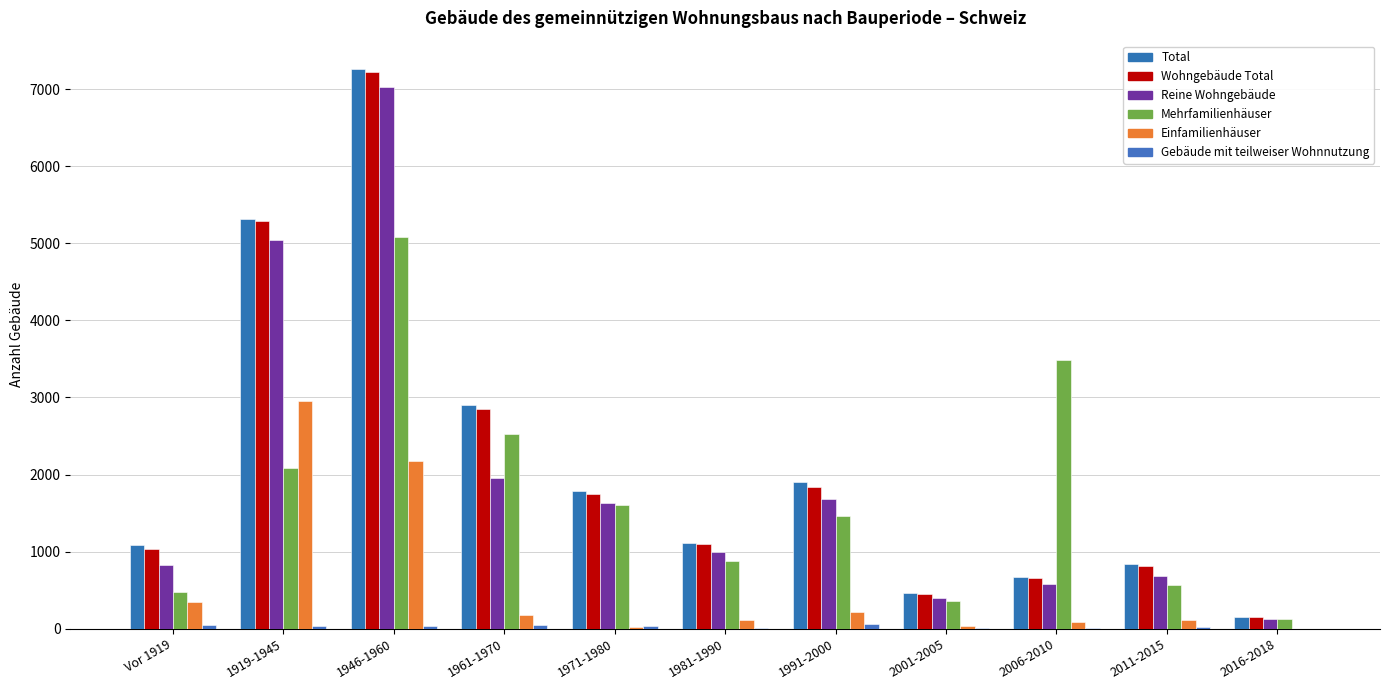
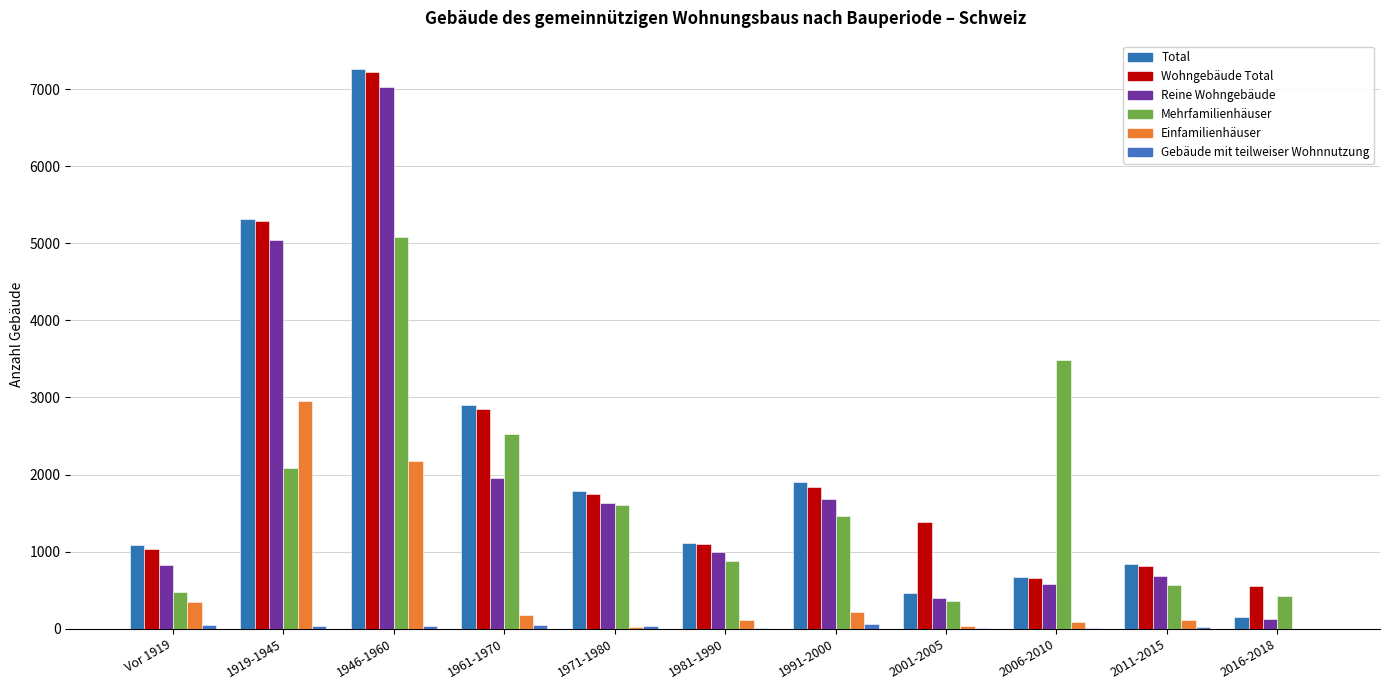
  {
    "Wohngebäude Total": {
      "Vor 1919": 1000,
      "1919-1945": 5300,
      "1946-1960": 7200,
      "1961-1970": 2900,
      "1971-1980": 1700,
      "1981-1990": 1100,
      "1991-2000": 1800,
-     "2001-2005": 500,
+     "2001-2005": 1400,
      "2006-2010": 700,
      "2011-2015": 800,
-     "2016-2018": 200
+     "2016-2018": 600
    },
    "Reine Wohngebäude": {
      "Vor 1919": 800,
      "1919-1945": 5000,
      "1946-1960": 7000,
      "1961-1970": 2000,
      "1971-1980": 1600,
      "1981-1990": 1000,
      "1991-2000": 1700,
      "2001-2005": 400,
      "2006-2010": 600,
      "2011-2015": 700,
      "2016-2018": 100
    },
    "Mehrfamilienhäuser": {
      "Vor 1919": 500,
      "1919-1945": 2100,
      "1946-1960": 5100,
      "1961-1970": 2500,
      "1971-1980": 1600,
      "1981-1990": 900,
      "1991-2000": 1500,
      "2001-2005": 400,
      "2006-2010": 3500,
      "2011-2015": 600,
-     "2016-2018": 100
+     "2016-2018": 400
    },
    "Einfamilienhäuser": {
      "Vor 1919": 300,
      "1919-1945": 3000,
      "1946-1960": 2200,
      "1961-1970": 200,
      "1981-1990": 100,
      "1991-2000": 200,
      "2001-2005": 0,
      "2006-2010": 100,
      "2011-2015": 100
    }
  }
